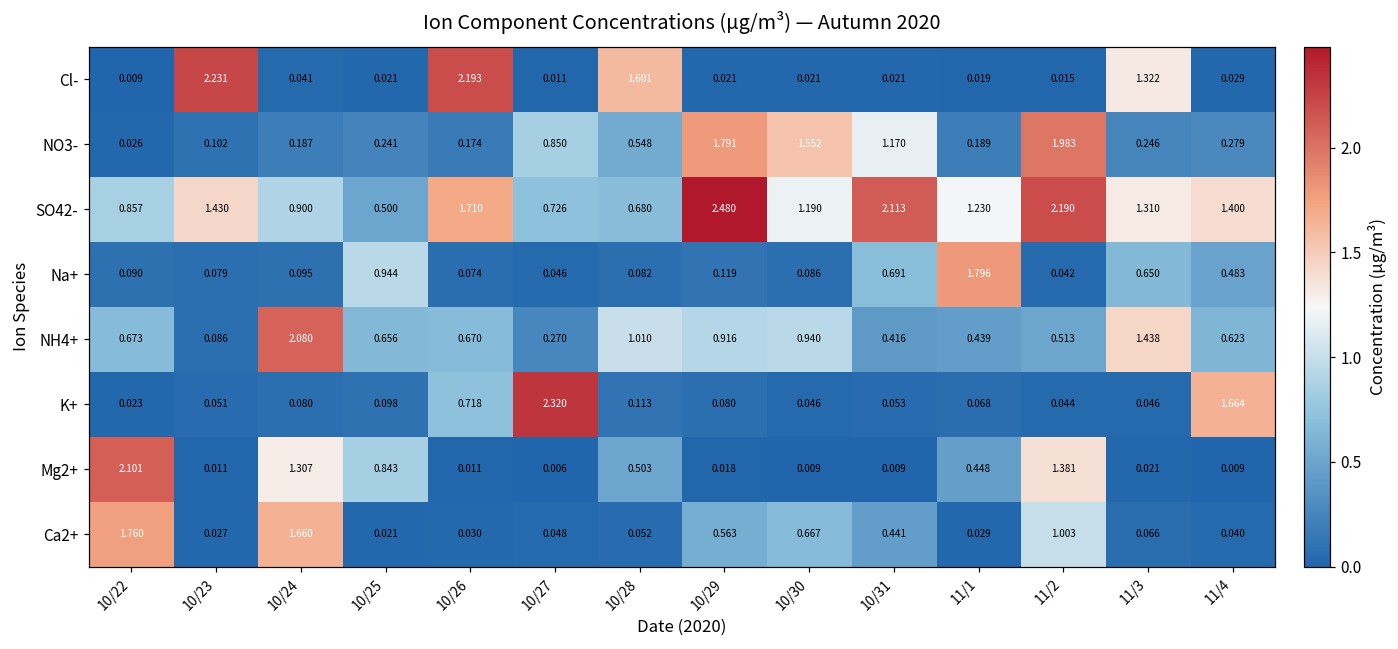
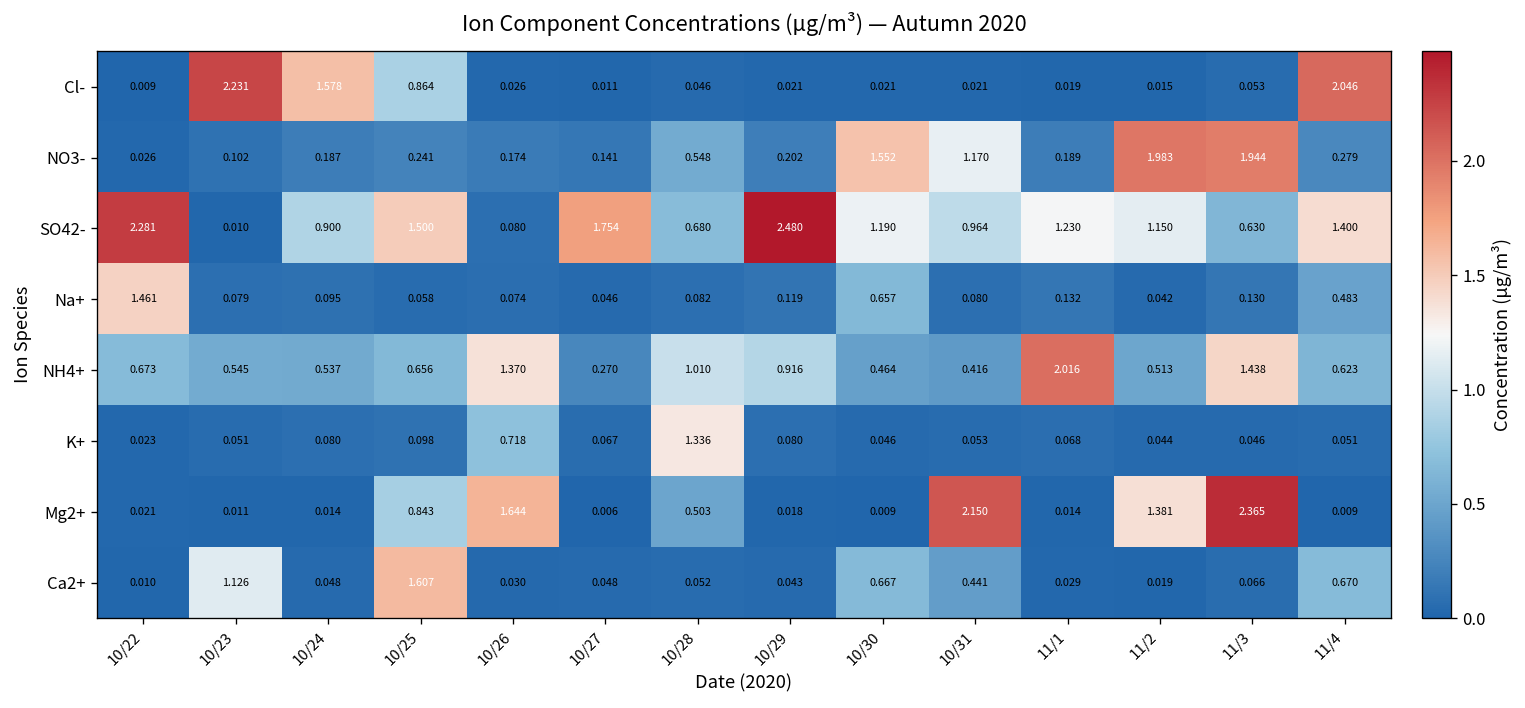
  {
    "Cl-": {
      "10/22": 0.009,
      "10/23": 2.231,
-     "10/24": 0.041,
-     "10/25": 0.021,
-     "10/26": 2.193,
+     "10/24": 1.578,
+     "10/25": 0.864,
+     "10/26": 0.026,
      "10/27": 0.011,
-     "10/28": 1.601,
+     "10/28": 0.046,
      "10/29": 0.021,
      "10/30": 0.021,
      "10/31": 0.021,
      "11/1": 0.019,
      "11/2": 0.015,
-     "11/3": 1.322,
-     "11/4": 0.029
+     "11/3": 0.053,
+     "11/4": 2.046
    },
    "NO3-": {
      "10/22": 0.026,
      "10/23": 0.102,
      "10/24": 0.187,
      "10/25": 0.241,
      "10/26": 0.174,
-     "10/27": 0.850,
+     "10/27": 0.141,
      "10/28": 0.548,
-     "10/29": 1.791,
+     "10/29": 0.202,
      "10/30": 1.552,
      "10/31": 1.170,
      "11/1": 0.189,
      "11/2": 1.983,
-     "11/3": 0.246,
+     "11/3": 1.944,
      "11/4": 0.279
    },
    "SO42-": {
-     "10/22": 0.857,
-     "10/23": 1.430,
+     "10/22": 2.281,
+     "10/23": 0.010,
      "10/24": 0.900,
-     "10/25": 0.500,
-     "10/26": 1.710,
-     "10/27": 0.726,
+     "10/25": 1.500,
+     "10/26": 0.080,
+     "10/27": 1.754,
      "10/28": 0.680,
      "10/29": 2.480,
      "10/30": 1.190,
-     "10/31": 2.113,
+     "10/31": 0.964,
      "11/1": 1.230,
-     "11/2": 2.190,
-     "11/3": 1.310,
+     "11/2": 1.150,
+     "11/3": 0.630,
      "11/4": 1.400
    },
    "Na+": {
-     "10/22": 0.090,
+     "10/22": 1.461,
      "10/23": 0.079,
      "10/24": 0.095,
-     "10/25": 0.944,
+     "10/25": 0.058,
      "10/26": 0.074,
      "10/27": 0.046,
      "10/28": 0.082,
      "10/29": 0.119,
-     "10/30": 0.086,
-     "10/31": 0.691,
-     "11/1": 1.796,
+     "10/30": 0.657,
+     "10/31": 0.080,
+     "11/1": 0.132,
      "11/2": 0.042,
-     "11/3": 0.650,
+     "11/3": 0.130,
      "11/4": 0.483
    },
    "NH4+": {
      "10/22": 0.673,
-     "10/23": 0.086,
-     "10/24": 2.080,
+     "10/23": 0.545,
+     "10/24": 0.537,
      "10/25": 0.656,
-     "10/26": 0.670,
+     "10/26": 1.370,
      "10/27": 0.270,
      "10/28": 1.010,
      "10/29": 0.916,
-     "10/30": 0.940,
+     "10/30": 0.464,
      "10/31": 0.416,
-     "11/1": 0.439,
+     "11/1": 2.016,
      "11/2": 0.513,
      "11/3": 1.438,
      "11/4": 0.623
    },
    "K+": {
      "10/22": 0.023,
      "10/23": 0.051,
      "10/24": 0.080,
      "10/25": 0.098,
      "10/26": 0.718,
-     "10/27": 2.320,
-     "10/28": 0.113,
+     "10/27": 0.067,
+     "10/28": 1.336,
      "10/29": 0.080,
      "10/30": 0.046,
      "10/31": 0.053,
      "11/1": 0.068,
      "11/2": 0.044,
      "11/3": 0.046,
-     "11/4": 1.664
+     "11/4": 0.051
    },
    "Mg2+": {
-     "10/22": 2.101,
+     "10/22": 0.021,
      "10/23": 0.011,
-     "10/24": 1.307,
+     "10/24": 0.014,
      "10/25": 0.843,
-     "10/26": 0.011,
+     "10/26": 1.644,
      "10/27": 0.006,
      "10/28": 0.503,
      "10/29": 0.018,
      "10/30": 0.009,
-     "10/31": 0.009,
-     "11/1": 0.448,
+     "10/31": 2.150,
+     "11/1": 0.014,
      "11/2": 1.381,
-     "11/3": 0.021,
+     "11/3": 2.365,
      "11/4": 0.009
    },
    "Ca2+": {
-     "10/22": 1.760,
-     "10/23": 0.027,
-     "10/24": 1.660,
-     "10/25": 0.021,
+     "10/22": 0.010,
+     "10/23": 1.126,
+     "10/24": 0.048,
+     "10/25": 1.607,
      "10/26": 0.030,
      "10/27": 0.048,
      "10/28": 0.052,
-     "10/29": 0.563,
+     "10/29": 0.043,
      "10/30": 0.667,
      "10/31": 0.441,
      "11/1": 0.029,
-     "11/2": 1.003,
+     "11/2": 0.019,
      "11/3": 0.066,
-     "11/4": 0.040
+     "11/4": 0.670
    }
  }
